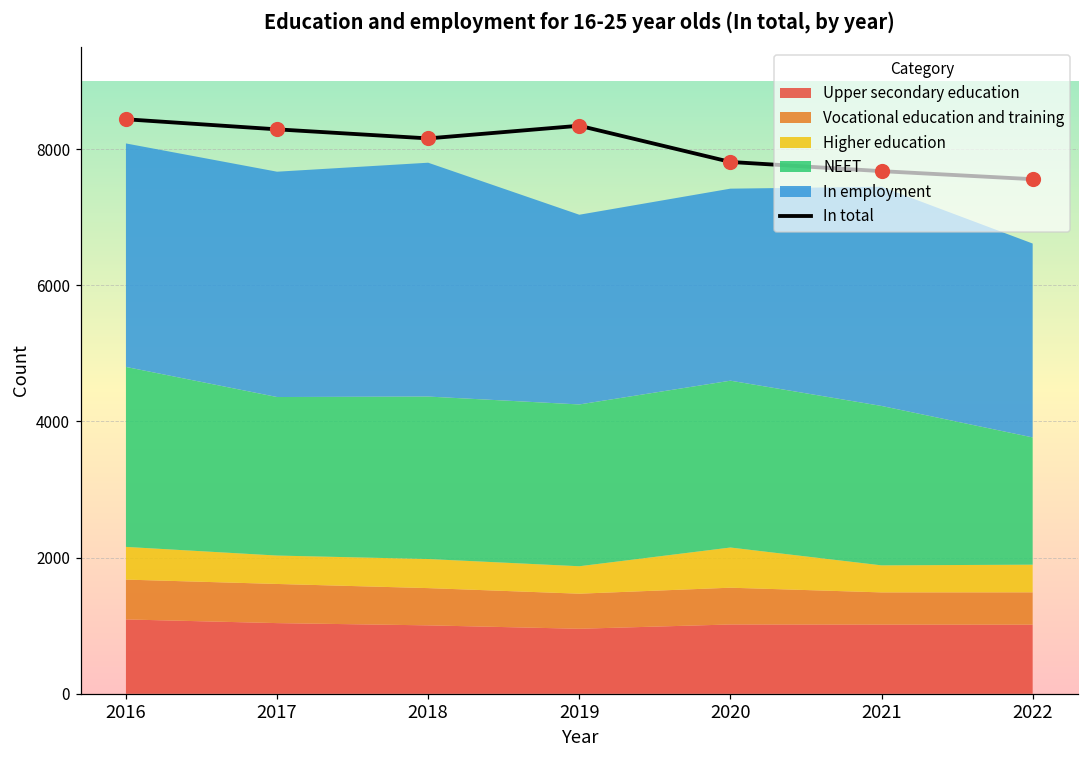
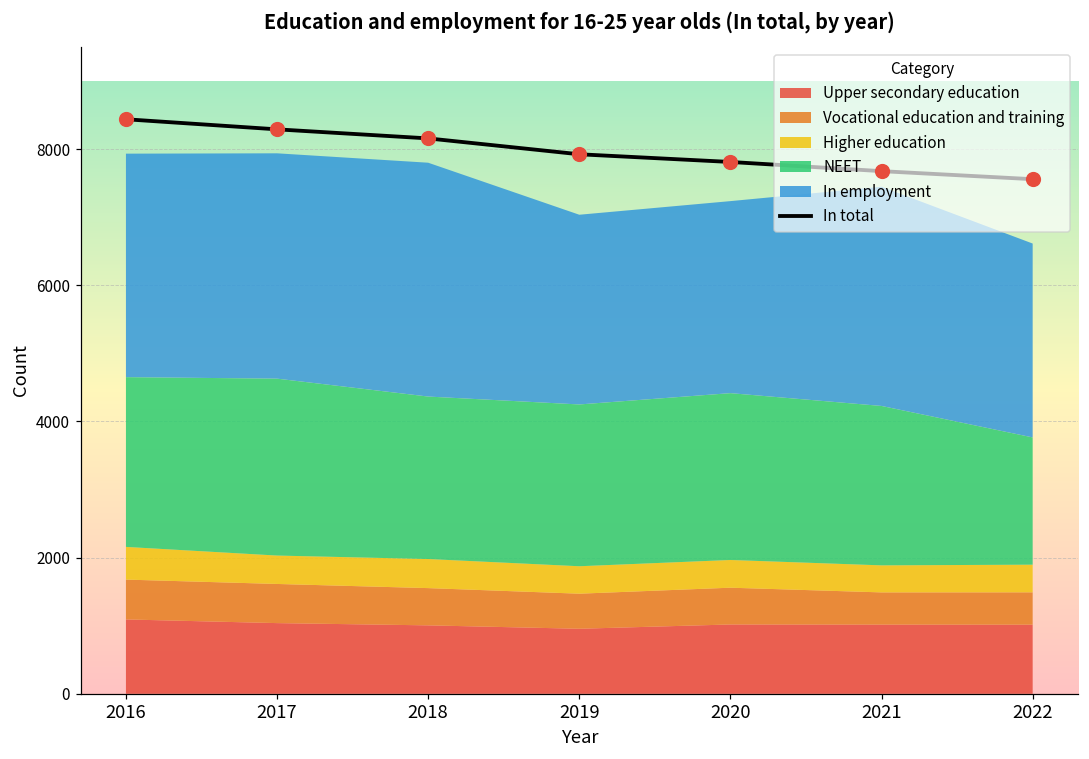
  {
    "In total": {
      "2016": 8400,
      "2017": 8300,
      "2018": 8200,
-     "2019": 8300,
+     "2019": 7900,
      "2020": 7800
    },
    "Higher education": {
      "2016": 500,
      "2017": 400,
      "2018": 400,
      "2019": 400,
-     "2020": 600,
+     "2020": 400,
      "2021": 400,
      "2022": 400
    },
    "NEET": {
-     "2016": 2600,
-     "2017": 2300,
+     "2016": 2500,
+     "2017": 2600,
      "2018": 2400,
      "2019": 2400,
      "2020": 2500,
      "2021": 2300,
      "2022": 1900
    },
    "In employment": {
      "2016": 3300,
      "2017": 3300,
      "2018": 3400,
      "2019": 2800,
      "2020": 2800,
      "2022": 2800
    }
  }
